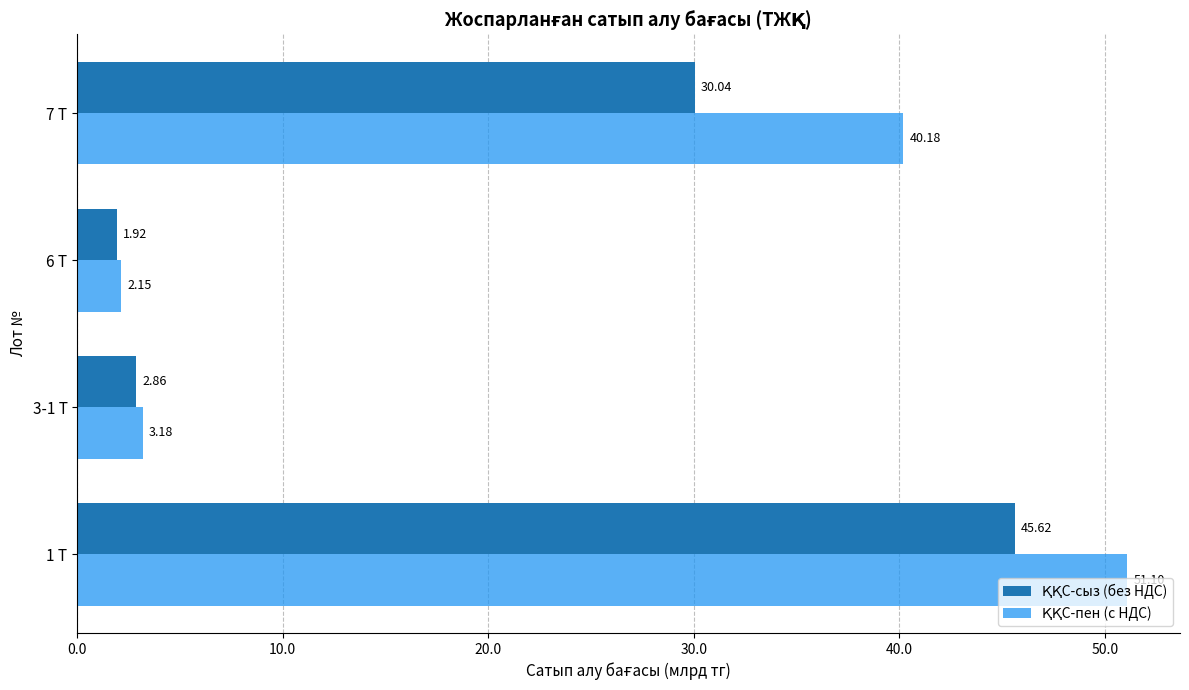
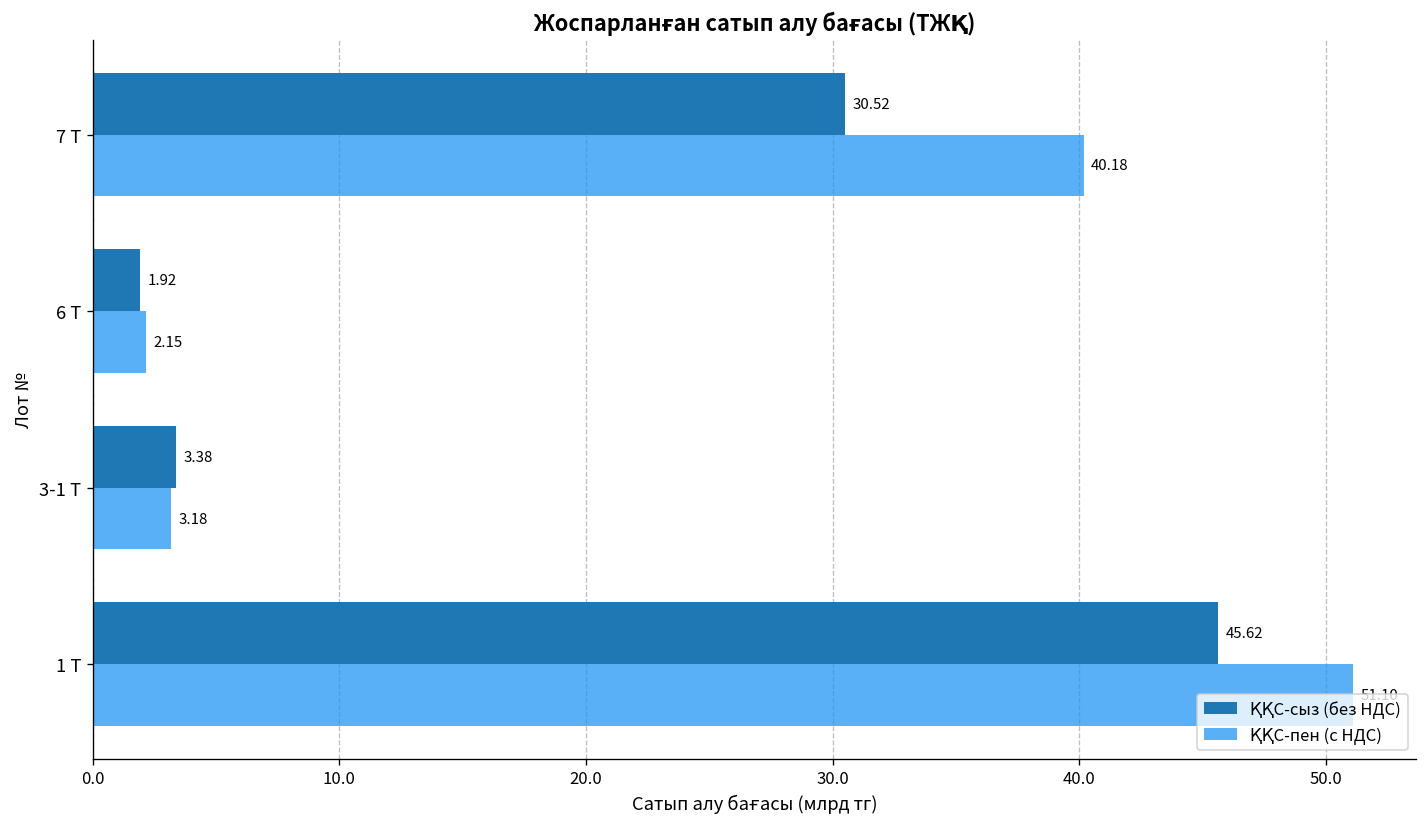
  {
    "ҚҚС-сыз (без НДС)": {
-     "7 Т": 30.04,
+     "7 Т": 30.52,
      "6 Т": 1.92,
-     "3-1 Т": 2.86,
+     "3-1 Т": 3.38,
      "1 Т": 45.62
    },
    "ҚҚС-пен (с НДС)": {
      "7 Т": 40.18,
      "6 Т": 2.15,
      "3-1 Т": 3.18
    }
  }
